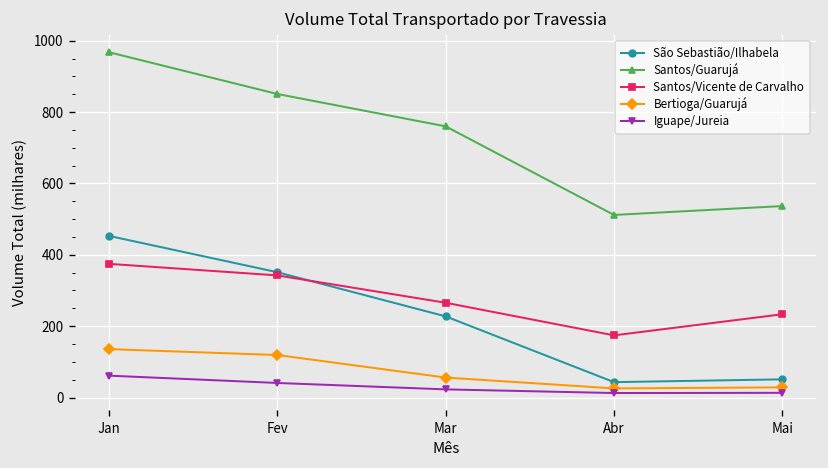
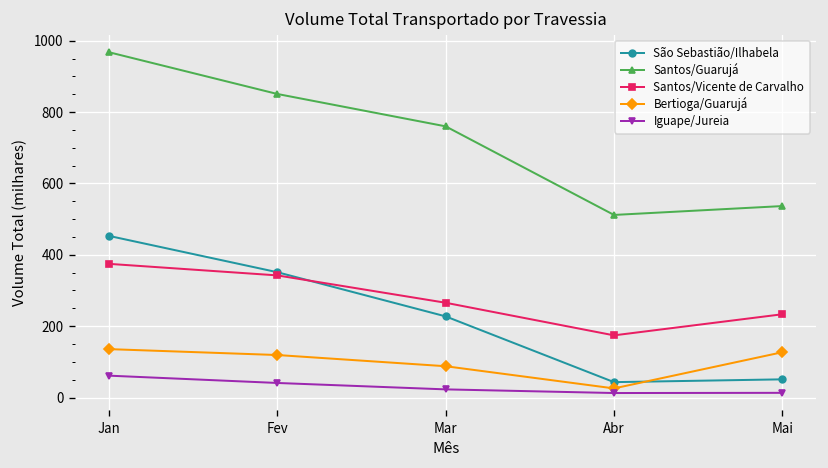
  {
    "São Sebastião/Ilhabela": {
      "Jan": 450,
      "Fev": 350,
      "Mar": 230,
      "Abr": 40,
      "Mai": 50
    },
    "Santos/Guarujá": {
      "Jan": 970,
      "Fev": 850,
      "Mar": 760,
      "Abr": 510,
      "Mai": 540
    },
    "Santos/Vicente de Carvalho": {
      "Jan": 370,
      "Fev": 340,
      "Mar": 270,
      "Abr": 170,
      "Mai": 230
    },
    "Bertioga/Guarujá": {
      "Jan": 140,
      "Fev": 120,
-     "Mar": 60,
+     "Mar": 90,
      "Abr": 30,
-     "Mai": 30
+     "Mai": 130
    },
    "Iguape/Jureia": {
      "Jan": 60,
      "Fev": 40,
      "Mar": 20,
      "Abr": 10,
      "Mai": 10
    }
  }
